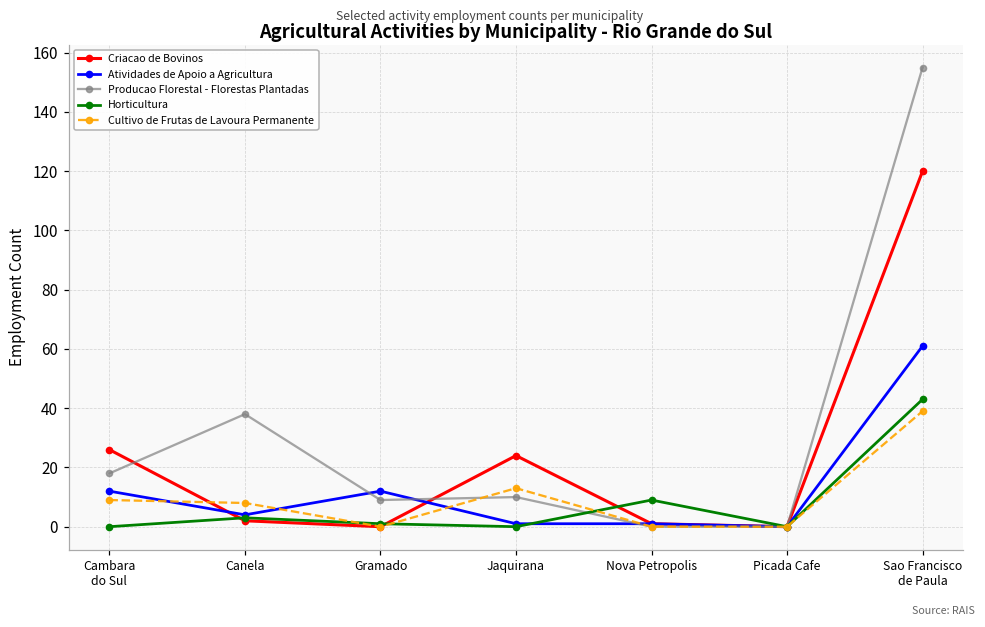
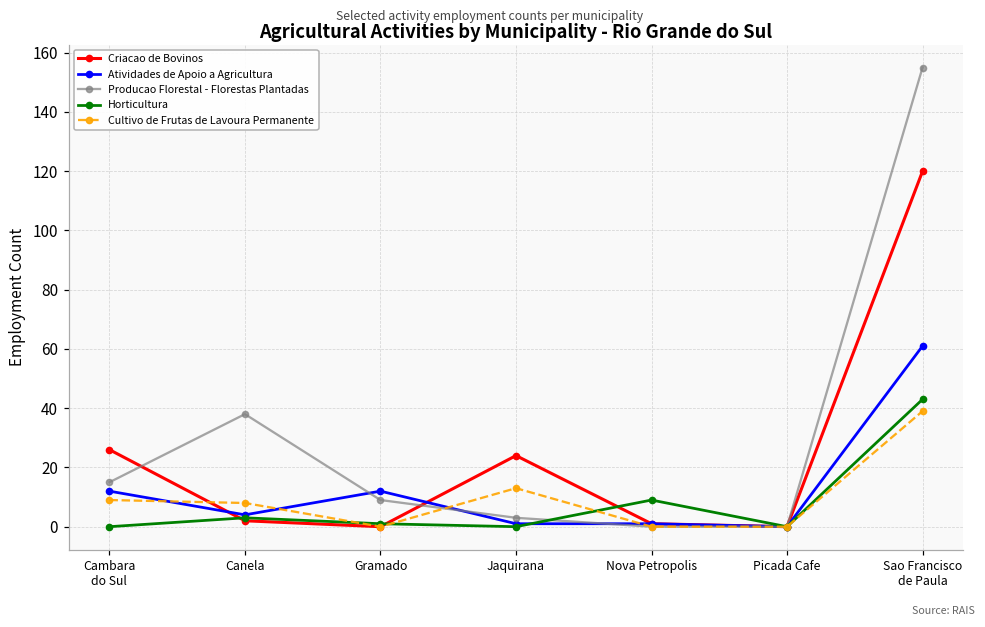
  {
    "Criacao de Bovinos": {
      "Cambara do Sul": 26,
      "Canela": 2,
      "Jaquirana": 24,
      "Sao Francisco de Paula": 120
    },
    "Atividades de Apoio a Agricultura": {
      "Cambara do Sul": 12,
      "Canela": 4,
      "Gramado": 12,
      "Jaquirana": 1,
      "Sao Francisco de Paula": 61
    },
    "Producao Florestal - Florestas Plantadas": {
-     "Cambara do Sul": 18,
+     "Cambara do Sul": 15,
      "Canela": 38,
      "Gramado": 9,
-     "Jaquirana": 10,
+     "Jaquirana": 3,
      "Sao Francisco de Paula": 155
    },
    "Horticultura": {
      "Cambara do Sul": 0,
      "Canela": 3,
      "Gramado": 1,
      "Jaquirana": 0,
      "Nova Petropolis": 9,
      "Sao Francisco de Paula": 43
    },
    "Cultivo de Frutas de Lavoura Permanente": {
      "Cambara do Sul": 9,
      "Canela": 8,
      "Jaquirana": 13,
      "Sao Francisco de Paula": 39
    }
  }
